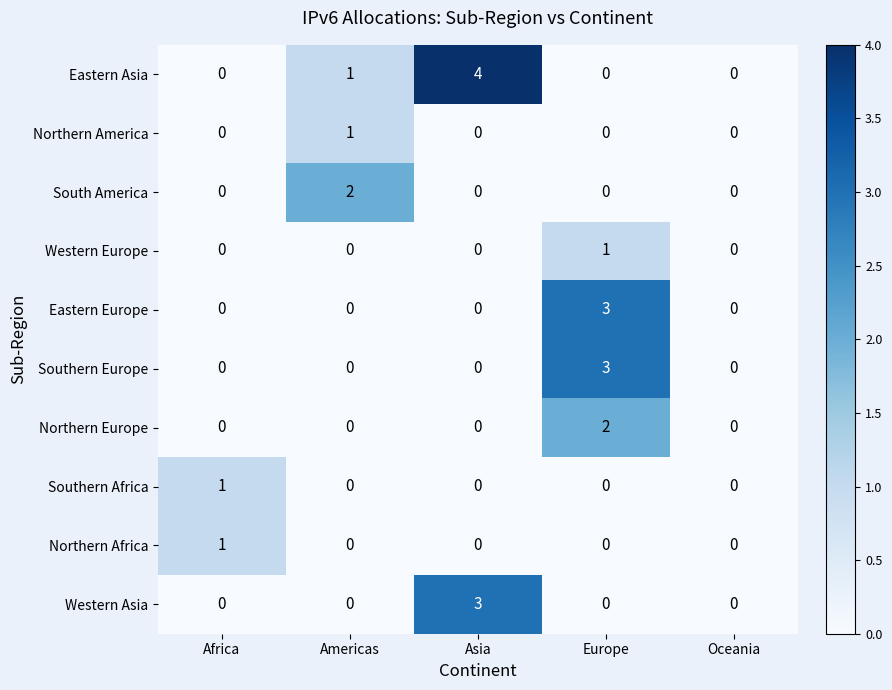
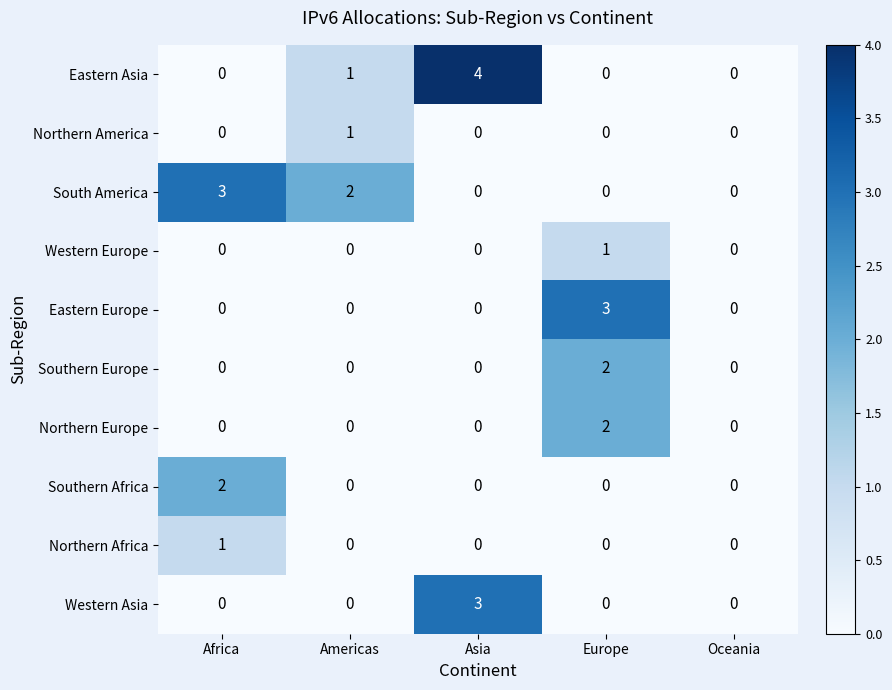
  {
    "Eastern Asia": {
      "Africa": 0,
      "Americas": 1,
      "Asia": 4,
      "Europe": 0,
      "Oceania": 0
    },
    "Northern America": {
      "Africa": 0,
      "Americas": 1,
      "Asia": 0,
      "Europe": 0,
      "Oceania": 0
    },
    "South America": {
-     "Africa": 0,
+     "Africa": 3,
      "Americas": 2,
      "Asia": 0,
      "Europe": 0,
      "Oceania": 0
    },
    "Western Europe": {
      "Africa": 0,
      "Americas": 0,
      "Asia": 0,
      "Europe": 1,
      "Oceania": 0
    },
    "Eastern Europe": {
      "Africa": 0,
      "Americas": 0,
      "Asia": 0,
      "Europe": 3,
      "Oceania": 0
    },
    "Southern Europe": {
      "Africa": 0,
      "Americas": 0,
      "Asia": 0,
-     "Europe": 3,
+     "Europe": 2,
      "Oceania": 0
    },
    "Northern Europe": {
      "Africa": 0,
      "Americas": 0,
      "Asia": 0,
      "Europe": 2,
      "Oceania": 0
    },
    "Southern Africa": {
-     "Africa": 1,
+     "Africa": 2,
      "Americas": 0,
      "Asia": 0,
      "Europe": 0,
      "Oceania": 0
    },
    "Northern Africa": {
      "Africa": 1,
      "Americas": 0,
      "Asia": 0,
      "Europe": 0,
      "Oceania": 0
    },
    "Western Asia": {
      "Africa": 0,
      "Americas": 0,
      "Asia": 3,
      "Europe": 0,
      "Oceania": 0
    }
  }
